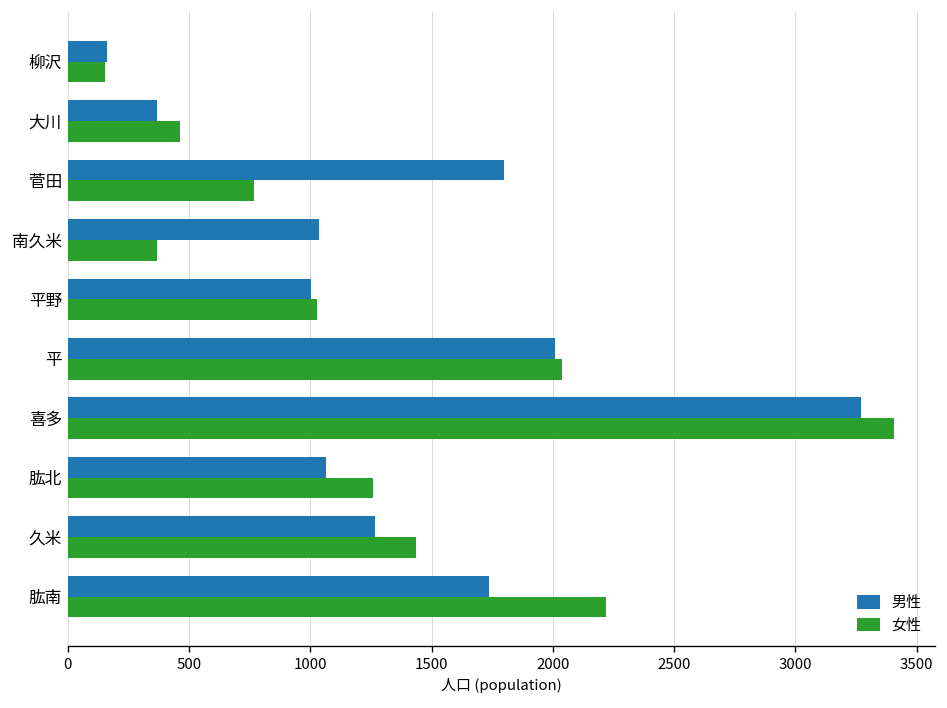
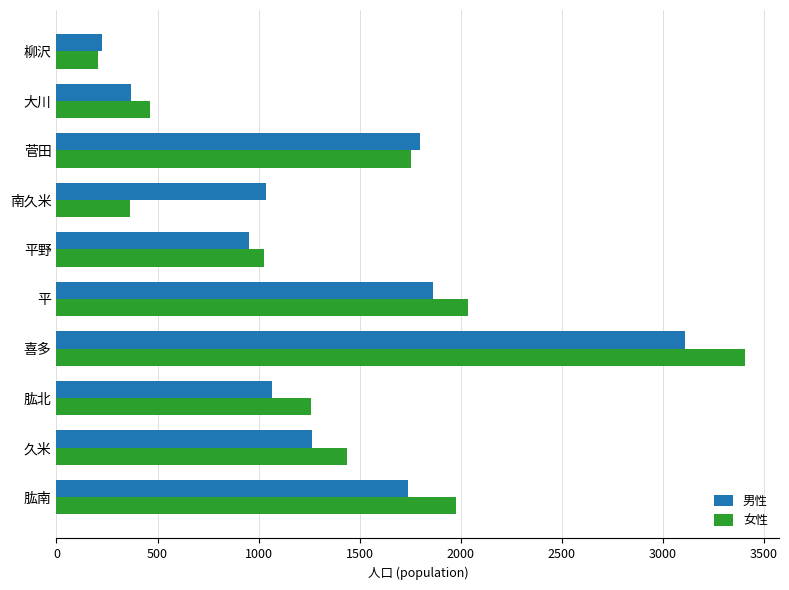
  {
    "男性": {
-     "柳沢": 160,
+     "柳沢": 220,
      "大川": 370,
      "菅田": 1800,
      "南久米": 1040,
-     "平野": 1000,
-     "平": 2010,
-     "喜多": 3270,
+     "平野": 950,
+     "平": 1870,
+     "喜多": 3110,
      "肱北": 1060,
      "久米": 1270,
      "肱南": 1740
    },
    "女性": {
-     "柳沢": 150,
+     "柳沢": 210,
      "大川": 460,
-     "菅田": 770,
+     "菅田": 1760,
      "南久米": 370,
      "平野": 1030,
      "平": 2040,
      "喜多": 3410,
      "肱北": 1260,
      "久米": 1440,
-     "肱南": 2220
+     "肱南": 1980
    }
  }
